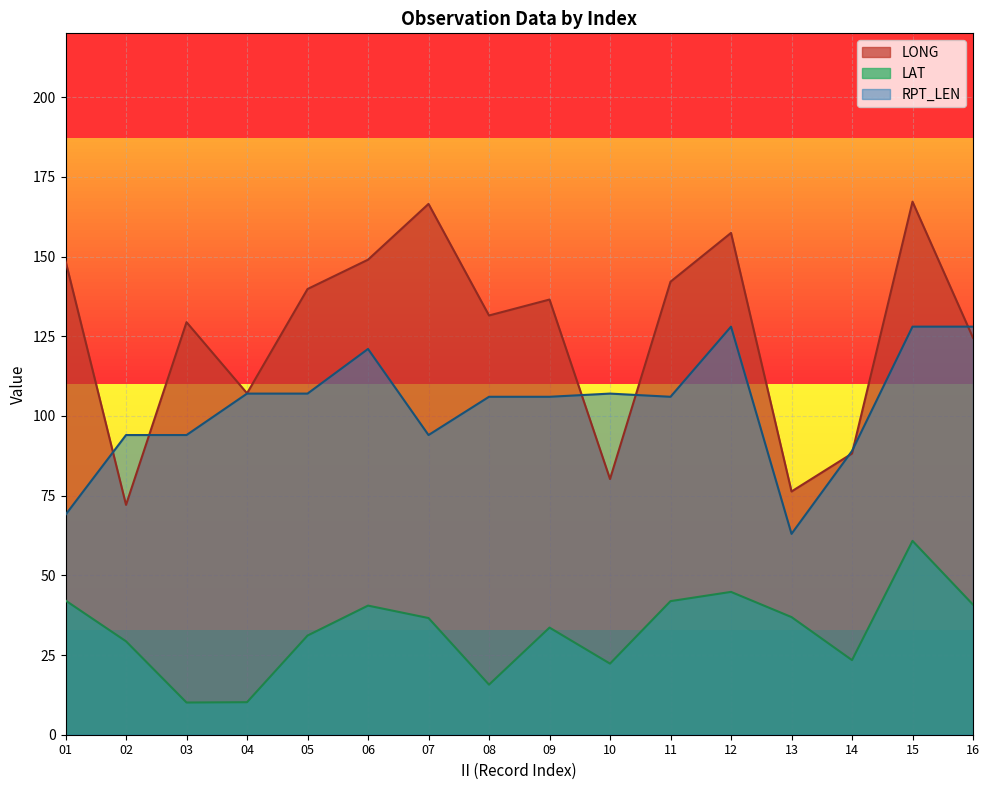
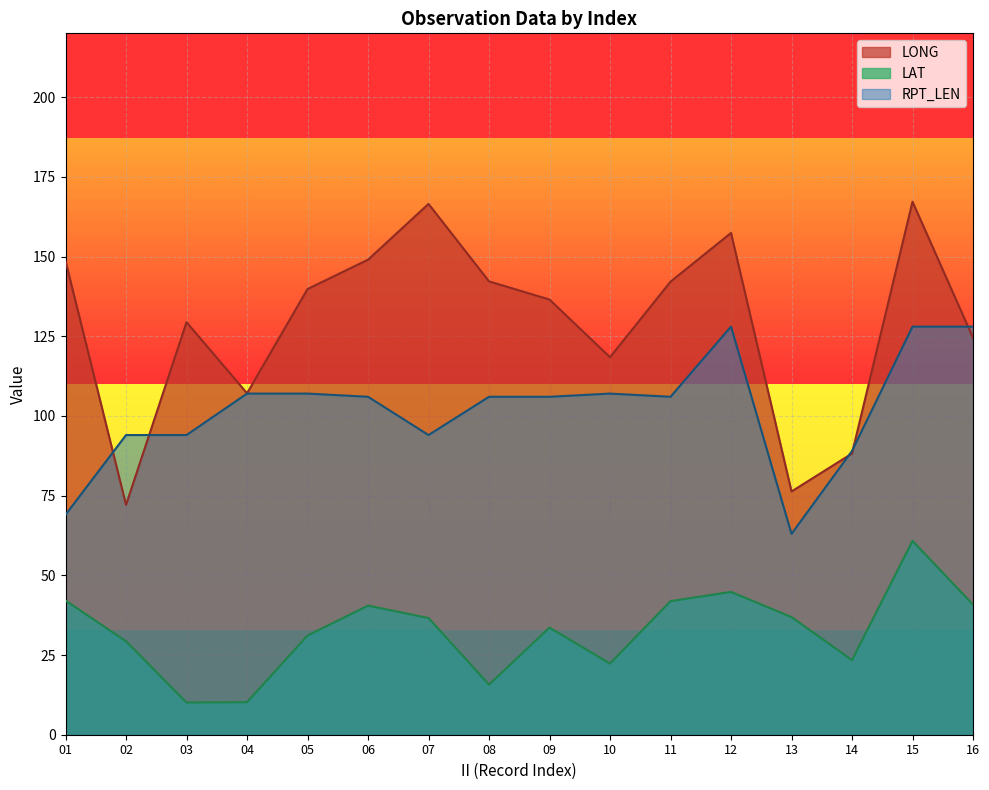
  {
    "LONG": {
      "01": 149,
      "02": 72,
      "03": 129,
      "05": 140,
      "06": 149,
      "07": 167,
-     "08": 132,
+     "08": 142,
      "09": 137,
-     "10": 80,
+     "10": 118,
      "11": 142,
      "12": 157,
      "13": 76,
      "15": 167,
      "16": 125
    },
    "LAT": {
      "01": 42,
      "02": 29,
      "03": 10,
      "04": 10,
      "05": 31,
      "06": 41,
      "07": 37,
      "08": 16,
      "09": 34,
      "10": 22,
      "11": 42,
      "12": 45,
      "13": 37,
      "14": 23,
      "15": 61,
      "16": 41
    },
    "RPT_LEN": {
      "01": 69,
      "02": 94,
      "03": 94,
      "05": 107,
-     "06": 121,
+     "06": 106,
      "07": 94,
      "08": 106,
      "09": 106,
      "10": 107,
      "11": 106,
      "12": 128,
      "13": 63,
      "15": 128,
      "16": 128
    }
  }
